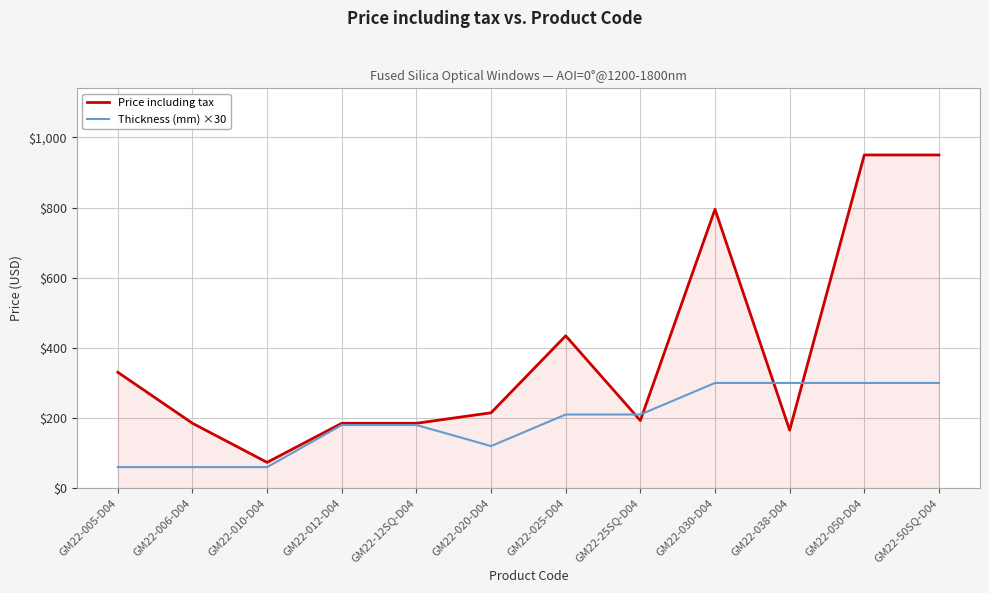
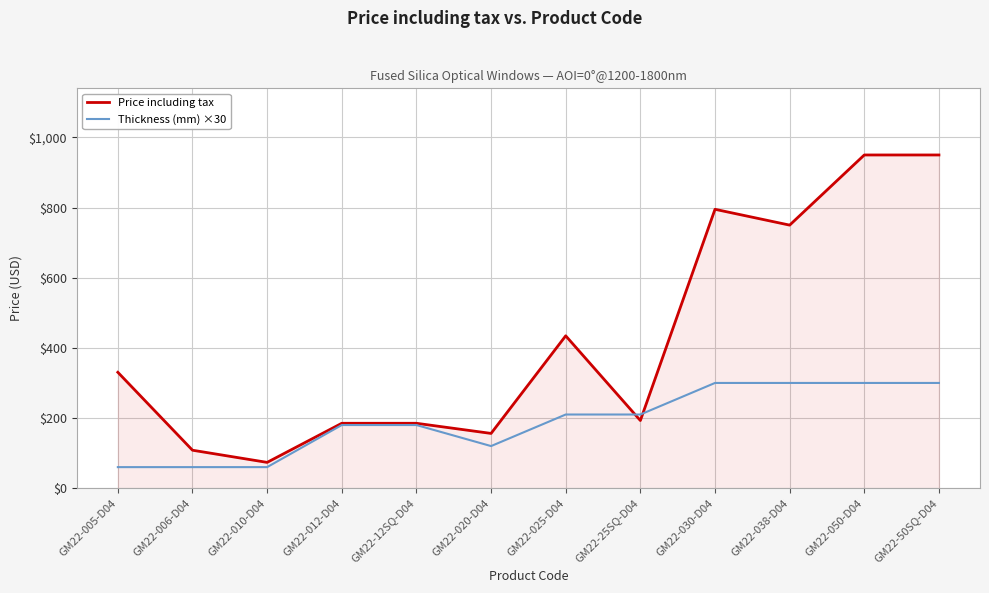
  {
    "Price including tax": {
      "GM22-005-D04": "$330",
-     "GM22-006-D04": "$190",
+     "GM22-006-D04": "$110",
      "GM22-010-D04": "$70",
-     "GM22-020-D04": "$220",
+     "GM22-020-D04": "$160",
      "GM22-025-D04": "$430",
      "GM22-25SQ-D04": "$190",
      "GM22-030-D04": "$800",
-     "GM22-038-D04": "$170",
+     "GM22-038-D04": "$750",
      "GM22-050-D04": "$950",
      "GM22-50SQ-D04": "$950"
    },
    "Thickness (mm) ×30": {
      "GM22-005-D04": "$60",
      "GM22-006-D04": "$60",
      "GM22-010-D04": "$60",
      "GM22-020-D04": "$120",
      "GM22-025-D04": "$210",
      "GM22-25SQ-D04": "$210",
      "GM22-030-D04": "$300",
      "GM22-038-D04": "$300",
      "GM22-050-D04": "$300",
      "GM22-50SQ-D04": "$300"
    }
  }
